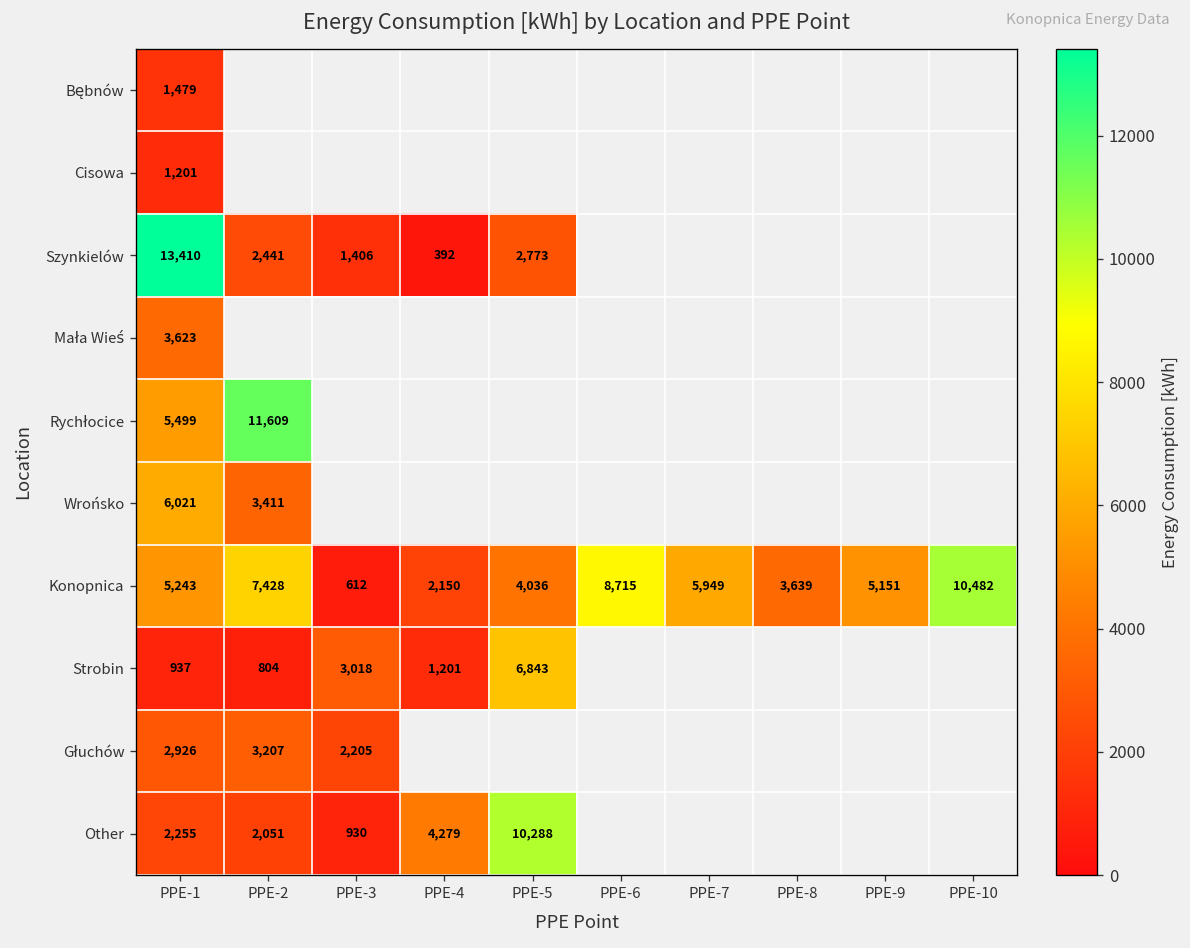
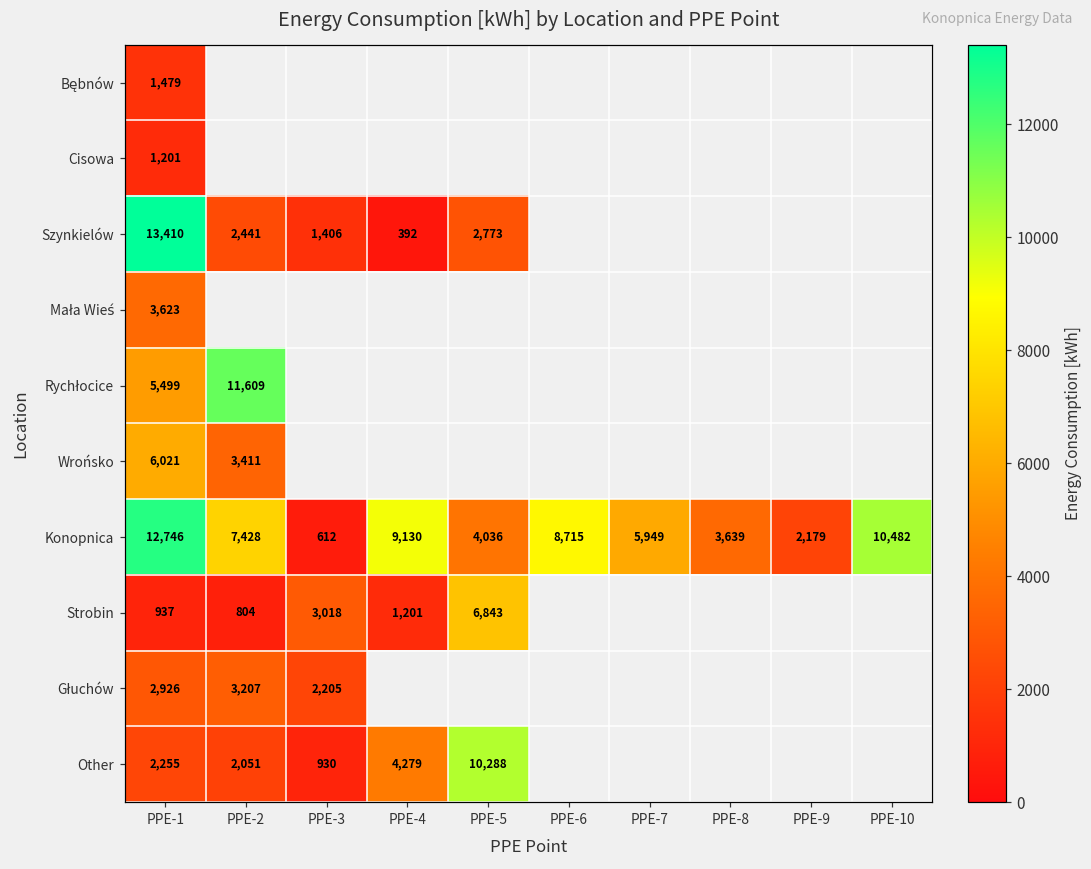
  {
    "Bębnów": {
      "PPE-1": "1,479"
    },
    "Cisowa": {
      "PPE-1": "1,201"
    },
    "Szynkielów": {
      "PPE-1": "13,410",
      "PPE-2": "2,441",
      "PPE-3": "1,406",
      "PPE-4": "392",
      "PPE-5": "2,773"
    },
    "Mała Wieś": {
      "PPE-1": "3,623"
    },
    "Rychłocice": {
      "PPE-1": "5,499",
      "PPE-2": "11,609"
    },
    "Wrońsko": {
      "PPE-1": "6,021",
      "PPE-2": "3,411"
    },
    "Konopnica": {
-     "PPE-1": "5,243",
+     "PPE-1": "12,746",
      "PPE-2": "7,428",
      "PPE-3": "612",
-     "PPE-4": "2,150",
+     "PPE-4": "9,130",
      "PPE-5": "4,036",
      "PPE-6": "8,715",
      "PPE-7": "5,949",
      "PPE-8": "3,639",
-     "PPE-9": "5,151",
+     "PPE-9": "2,179",
      "PPE-10": "10,482"
    },
    "Strobin": {
      "PPE-1": "937",
      "PPE-2": "804",
      "PPE-3": "3,018",
      "PPE-4": "1,201",
      "PPE-5": "6,843"
    },
    "Głuchów": {
      "PPE-1": "2,926",
      "PPE-2": "3,207",
      "PPE-3": "2,205"
    },
    "Other": {
      "PPE-1": "2,255",
      "PPE-2": "2,051",
      "PPE-3": "930",
      "PPE-4": "4,279",
      "PPE-5": "10,288"
    }
  }
